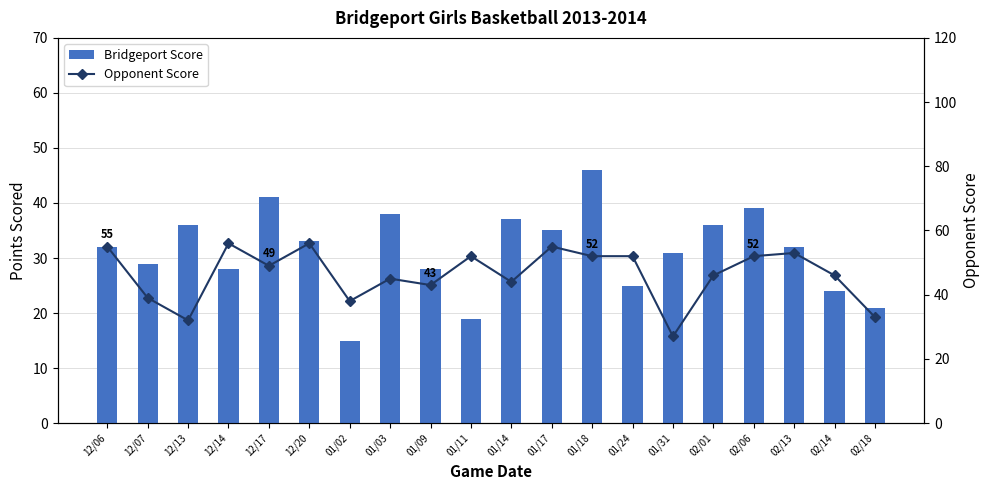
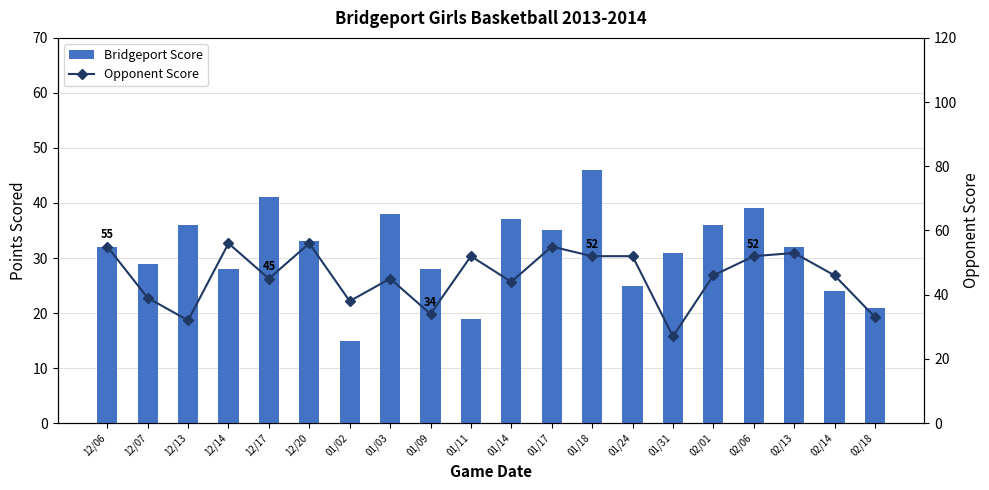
  {
    "Opponent Score": {
      "12/06": 55,
-     "12/17": 49,
-     "01/09": 43,
+     "12/17": 45,
+     "01/09": 34,
      "01/18": 52,
      "02/06": 52
    }
  }
